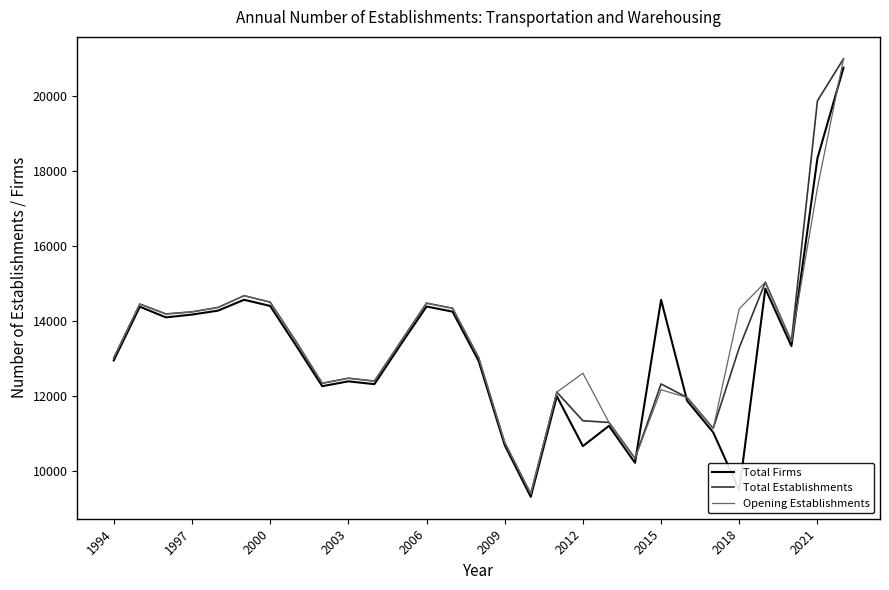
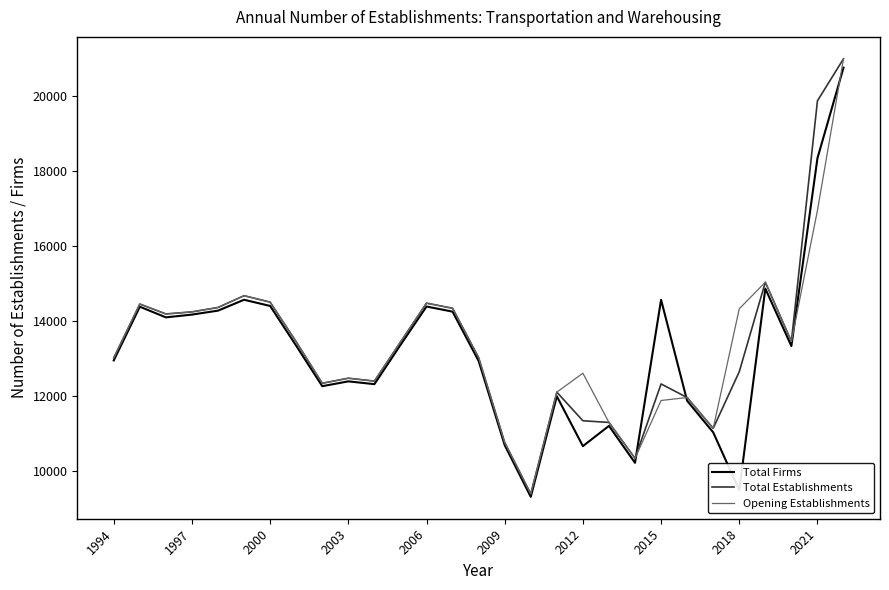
  {
    "Total Firms": {
      "1997": 14200,
      "2000": 14400,
      "2003": 12400,
      "2006": 14400,
      "2009": 10700,
      "2012": 10700,
      "2015": 14600,
      "2021": 18300
    },
    "Total Establishments": {
      "2012": 11300,
      "2015": 12300,
-     "2018": 13300,
+     "2018": 12600,
      "2021": 19900
    },
    "Opening Establishments": {
      "2012": 12600,
-     "2015": 12200,
+     "2015": 11900,
      "2018": 14300,
-     "2021": 17600
+     "2021": 16900
    }
  }
